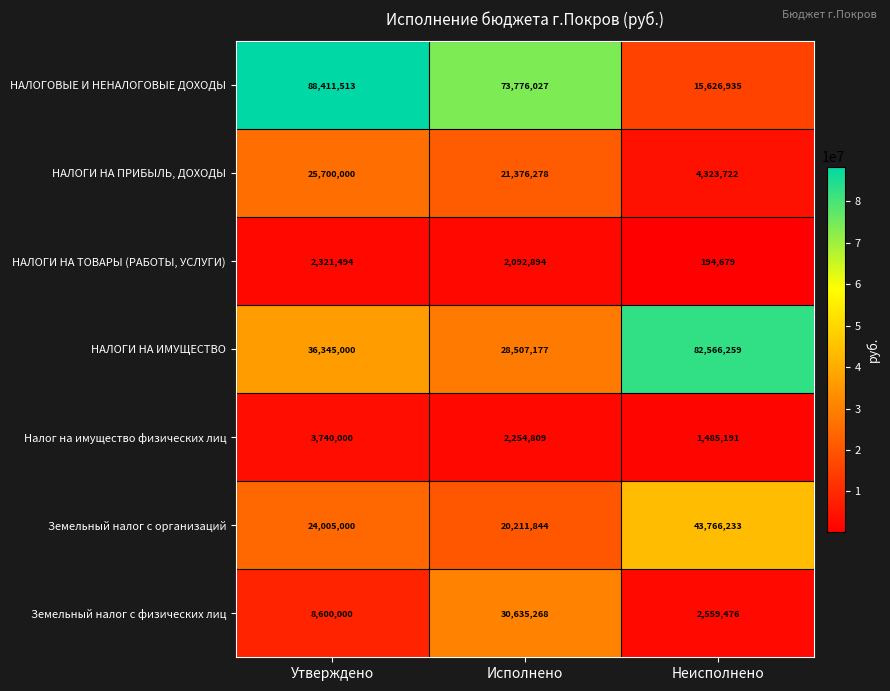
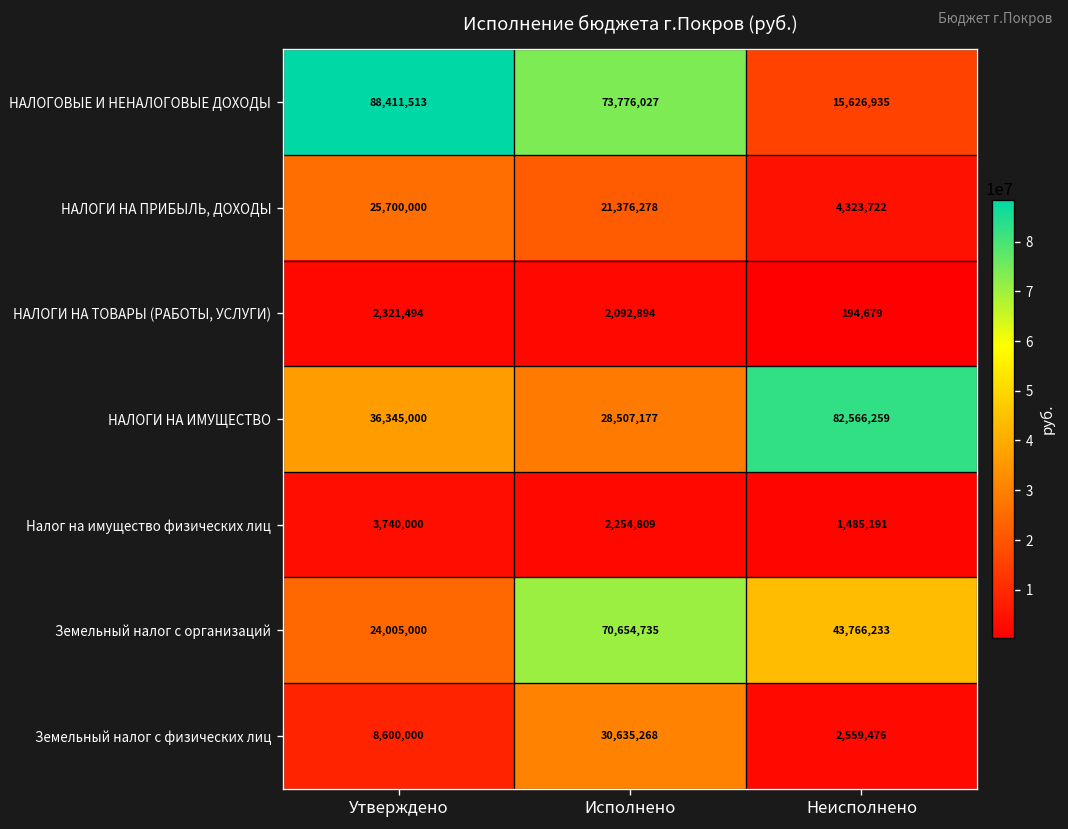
  {
    "НАЛОГОВЫЕ И НЕНАЛОГОВЫЕ ДОХОДЫ": {
      "Утверждено": "88,411,513",
      "Исполнено": "73,776,027",
      "Неисполнено": "15,626,935"
    },
    "НАЛОГИ НА ПРИБЫЛЬ, ДОХОДЫ": {
      "Утверждено": "25,700,000",
      "Исполнено": "21,376,278",
      "Неисполнено": "4,323,722"
    },
    "НАЛОГИ НА ТОВАРЫ (РАБОТЫ, УСЛУГИ)": {
      "Утверждено": "2,321,494",
      "Исполнено": "2,092,894",
      "Неисполнено": "194,679"
    },
    "НАЛОГИ НА ИМУЩЕСТВО": {
      "Утверждено": "36,345,000",
      "Исполнено": "28,507,177",
      "Неисполнено": "82,566,259"
    },
    "Налог на имущество физических лиц": {
      "Утверждено": "3,740,000",
      "Исполнено": "2,254,809",
      "Неисполнено": "1,485,191"
    },
    "Земельный налог с организаций": {
      "Утверждено": "24,005,000",
-     "Исполнено": "20,211,844",
+     "Исполнено": "70,654,735",
      "Неисполнено": "43,766,233"
    },
    "Земельный налог с физических лиц": {
      "Утверждено": "8,600,000",
      "Исполнено": "30,635,268",
      "Неисполнено": "2,559,476"
    }
  }
